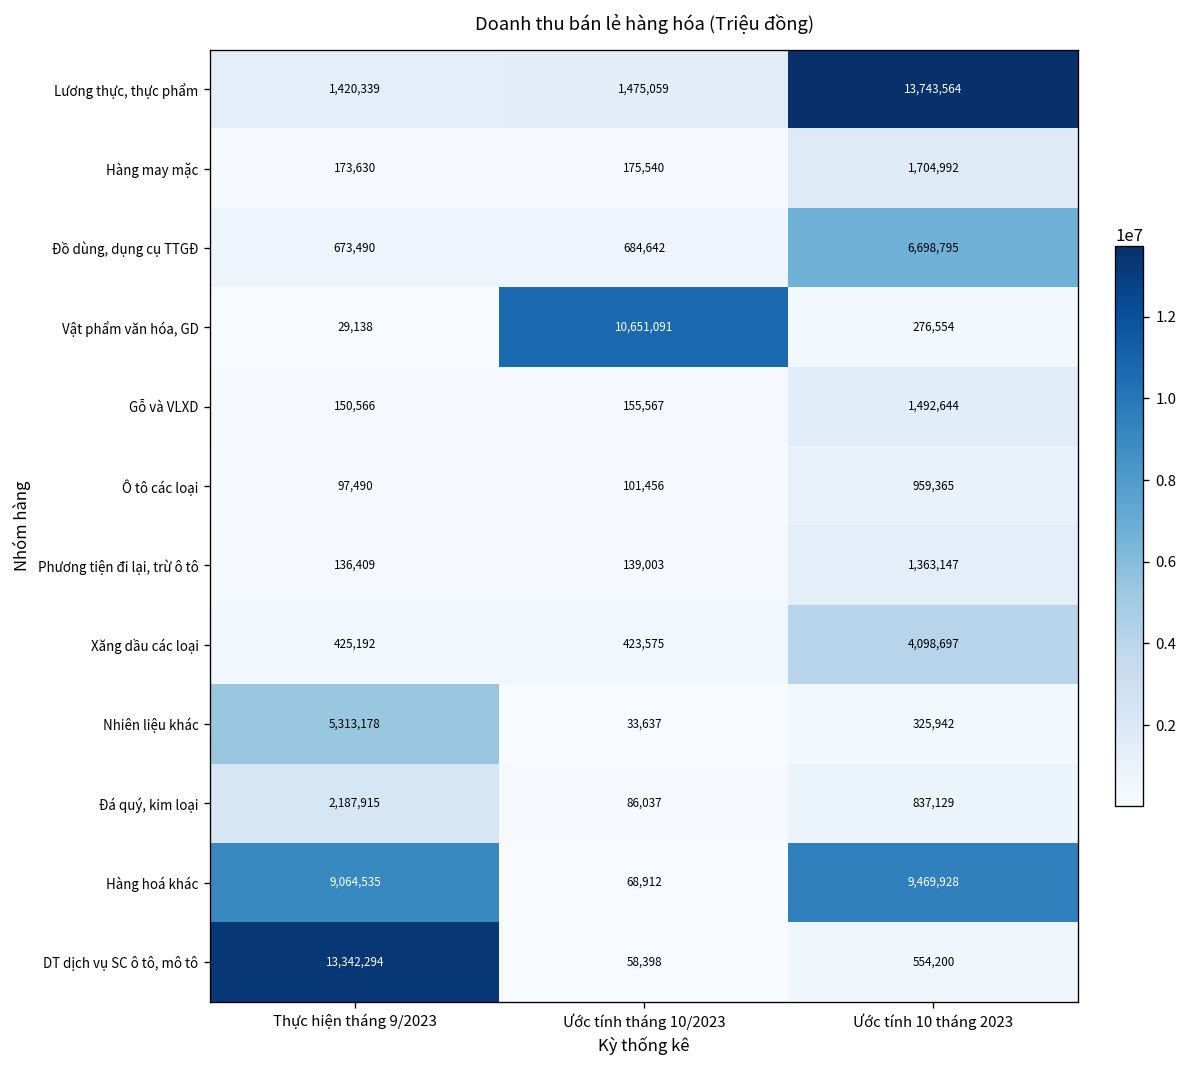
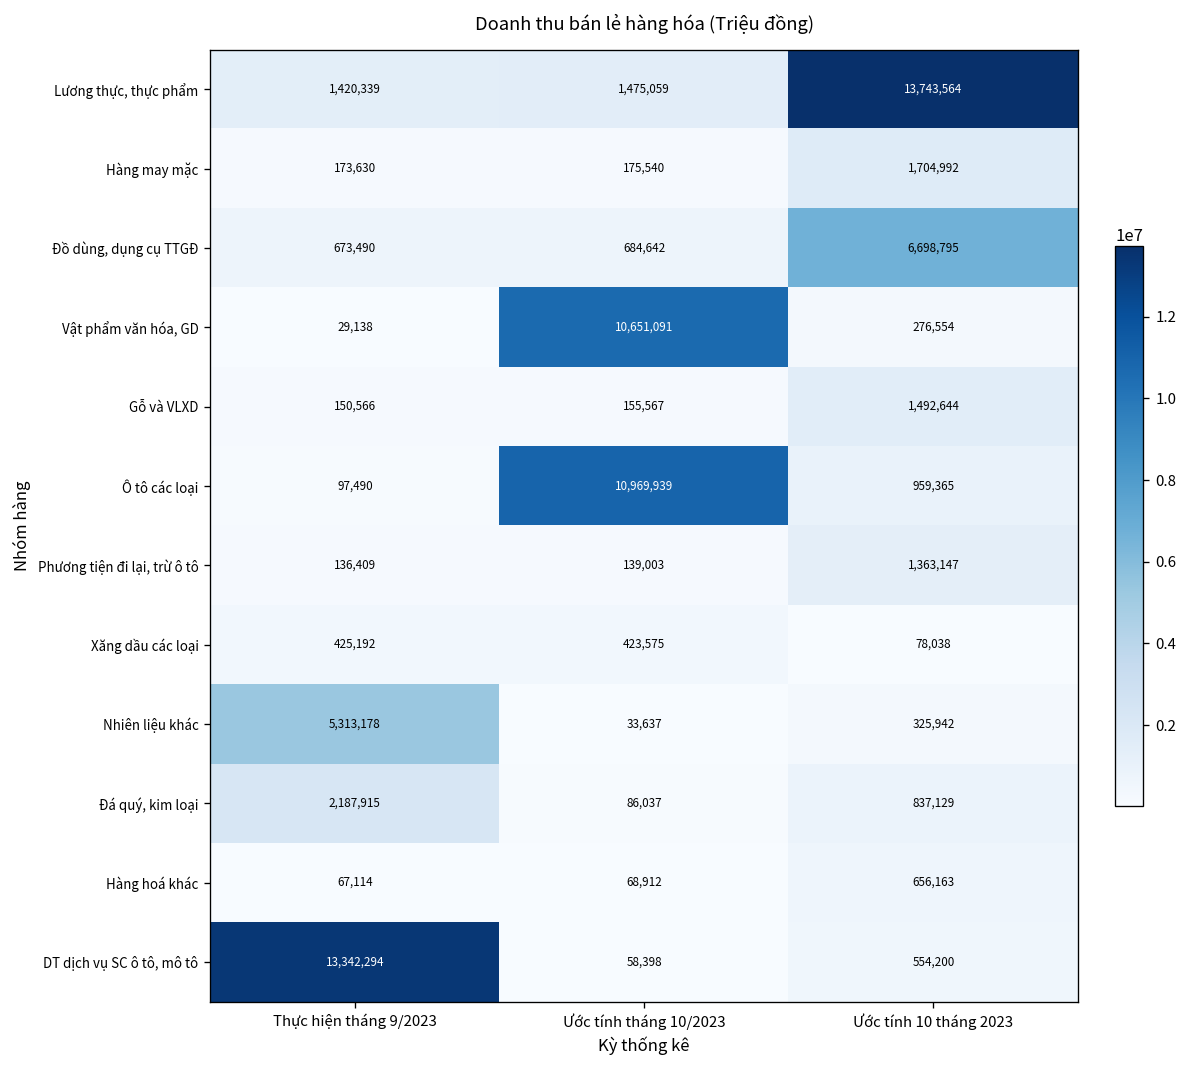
  {
    "Lương thực, thực phẩm": {
      "Thực hiện tháng 9/2023": "1,420,339",
      "Ước tính tháng 10/2023": "1,475,059",
      "Ước tính 10 tháng 2023": "13,743,564"
    },
    "Hàng may mặc": {
      "Thực hiện tháng 9/2023": "173,630",
      "Ước tính tháng 10/2023": "175,540",
      "Ước tính 10 tháng 2023": "1,704,992"
    },
    "Đồ dùng, dụng cụ TTGĐ": {
      "Thực hiện tháng 9/2023": "673,490",
      "Ước tính tháng 10/2023": "684,642",
      "Ước tính 10 tháng 2023": "6,698,795"
    },
    "Vật phẩm văn hóa, GD": {
      "Thực hiện tháng 9/2023": "29,138",
      "Ước tính tháng 10/2023": "10,651,091",
      "Ước tính 10 tháng 2023": "276,554"
    },
    "Gỗ và VLXD": {
      "Thực hiện tháng 9/2023": "150,566",
      "Ước tính tháng 10/2023": "155,567",
      "Ước tính 10 tháng 2023": "1,492,644"
    },
    "Ô tô các loại": {
      "Thực hiện tháng 9/2023": "97,490",
-     "Ước tính tháng 10/2023": "101,456",
+     "Ước tính tháng 10/2023": "10,969,939",
      "Ước tính 10 tháng 2023": "959,365"
    },
    "Phương tiện đi lại, trừ ô tô": {
      "Thực hiện tháng 9/2023": "136,409",
      "Ước tính tháng 10/2023": "139,003",
      "Ước tính 10 tháng 2023": "1,363,147"
    },
    "Xăng dầu các loại": {
      "Thực hiện tháng 9/2023": "425,192",
      "Ước tính tháng 10/2023": "423,575",
-     "Ước tính 10 tháng 2023": "4,098,697"
+     "Ước tính 10 tháng 2023": "78,038"
    },
    "Nhiên liệu khác": {
      "Thực hiện tháng 9/2023": "5,313,178",
      "Ước tính tháng 10/2023": "33,637",
      "Ước tính 10 tháng 2023": "325,942"
    },
    "Đá quý, kim loại": {
      "Thực hiện tháng 9/2023": "2,187,915",
      "Ước tính tháng 10/2023": "86,037",
      "Ước tính 10 tháng 2023": "837,129"
    },
    "Hàng hoá khác": {
-     "Thực hiện tháng 9/2023": "9,064,535",
+     "Thực hiện tháng 9/2023": "67,114",
      "Ước tính tháng 10/2023": "68,912",
-     "Ước tính 10 tháng 2023": "9,469,928"
+     "Ước tính 10 tháng 2023": "656,163"
    },
    "DT dịch vụ SC ô tô, mô tô": {
      "Thực hiện tháng 9/2023": "13,342,294",
      "Ước tính tháng 10/2023": "58,398",
      "Ước tính 10 tháng 2023": "554,200"
    }
  }
